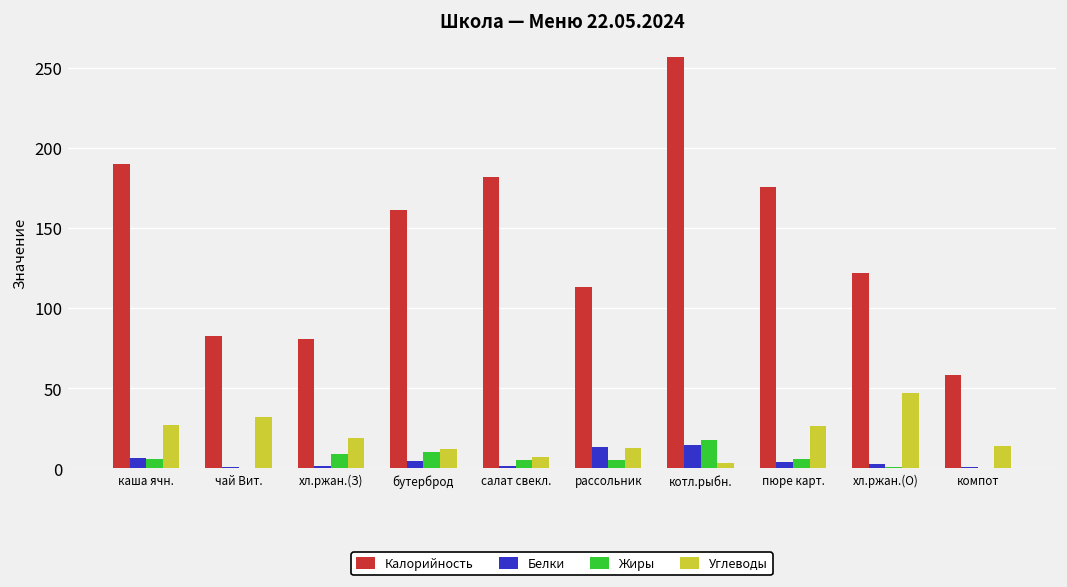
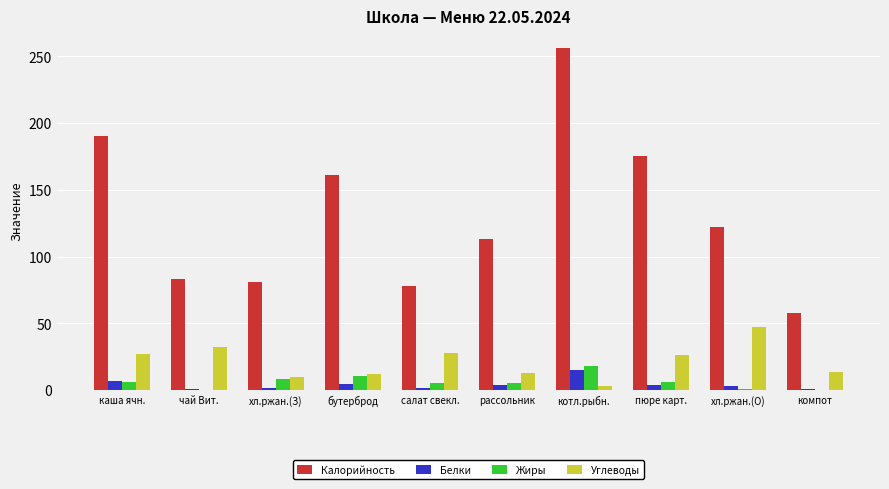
  {
    "Калорийность": {
      "каша ячн.": 190,
      "чай Вит.": 83,
      "хл.ржан.(З)": 81,
      "бутерброд": 161,
-     "салат свекл.": 182,
+     "салат свекл.": 78,
      "рассольник": 113,
      "котл.рыбн.": 256,
      "пюре карт.": 176,
      "хл.ржан.(О)": 122,
      "компот": 58
    },
    "Белки": {
      "каша ячн.": 7,
      "бутерброд": 4,
-     "рассольник": 14,
+     "рассольник": 4,
      "котл.рыбн.": 15,
      "пюре карт.": 4,
      "хл.ржан.(О)": 3
    },
    "Жиры": {
      "каша ячн.": 6,
      "хл.ржан.(З)": 9,
      "бутерброд": 11,
      "салат свекл.": 5,
      "рассольник": 5,
      "котл.рыбн.": 18,
      "пюре карт.": 6,
      "компот": 0
    },
    "Углеводы": {
      "каша ячн.": 27,
      "чай Вит.": 32,
-     "хл.ржан.(З)": 19,
+     "хл.ржан.(З)": 10,
      "бутерброд": 12,
-     "салат свекл.": 7,
+     "салат свекл.": 28,
      "рассольник": 13,
      "котл.рыбн.": 3,
      "пюре карт.": 27,
      "хл.ржан.(О)": 47,
      "компот": 14
    }
  }
